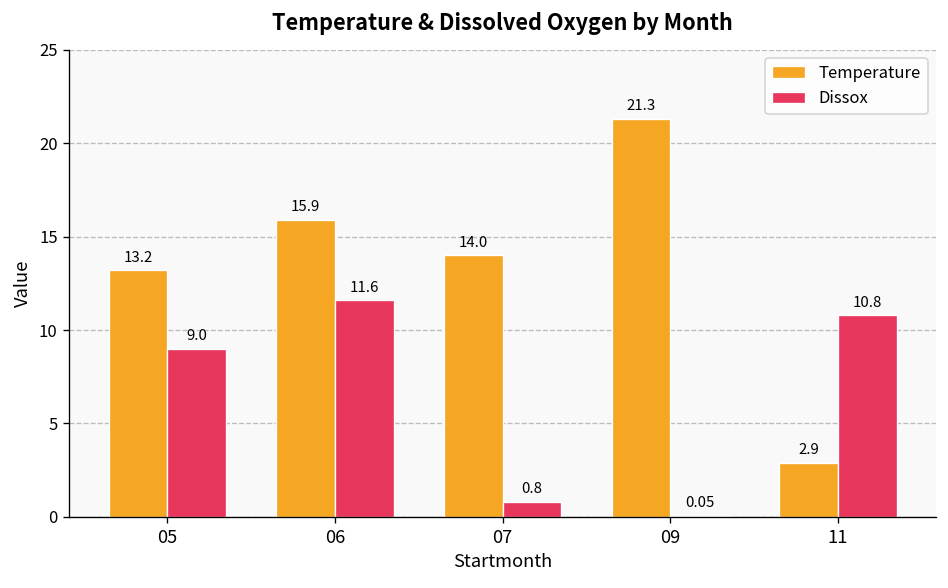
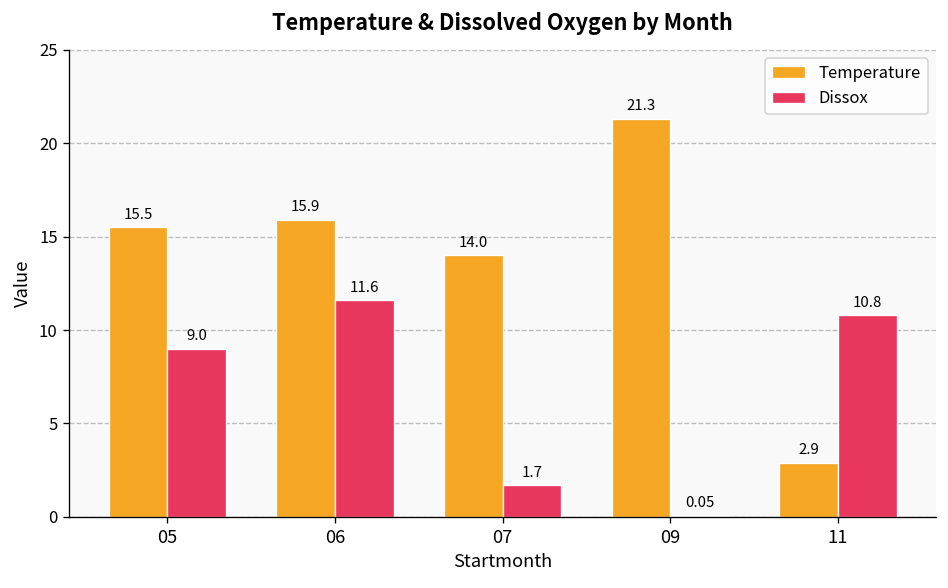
  {
    "Temperature": {
-     "05": 13.2,
+     "05": 15.5,
      "06": 15.9,
      "07": 14.0,
      "09": 21.3,
      "11": 2.9
    },
    "Dissox": {
      "05": 9.0,
      "06": 11.6,
-     "07": 0.8,
+     "07": 1.7,
      "09": 0.05,
      "11": 10.8
    }
  }
